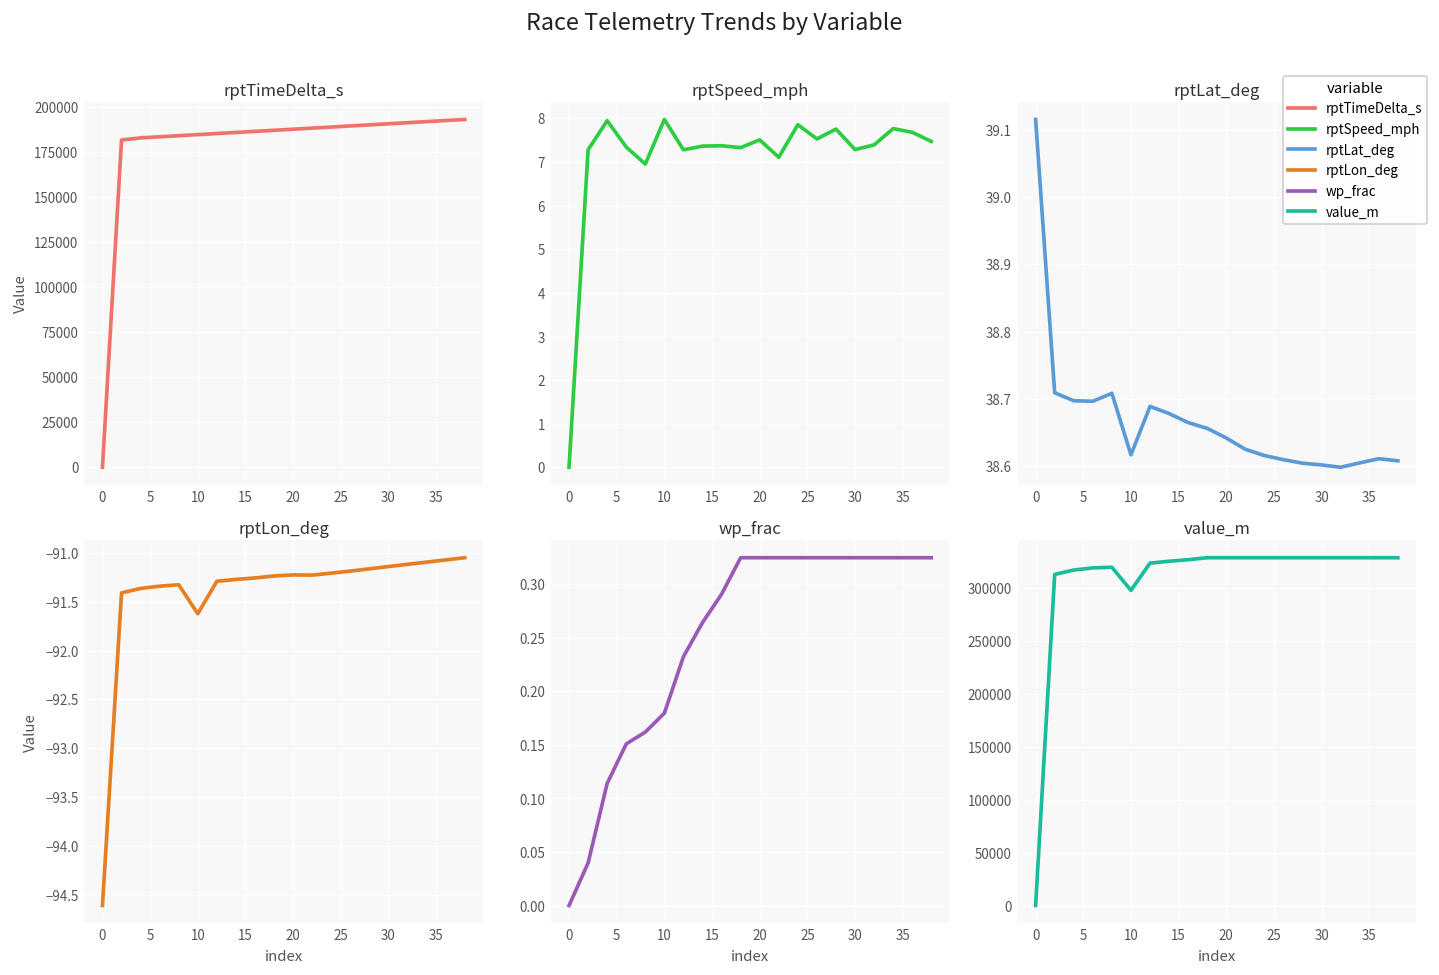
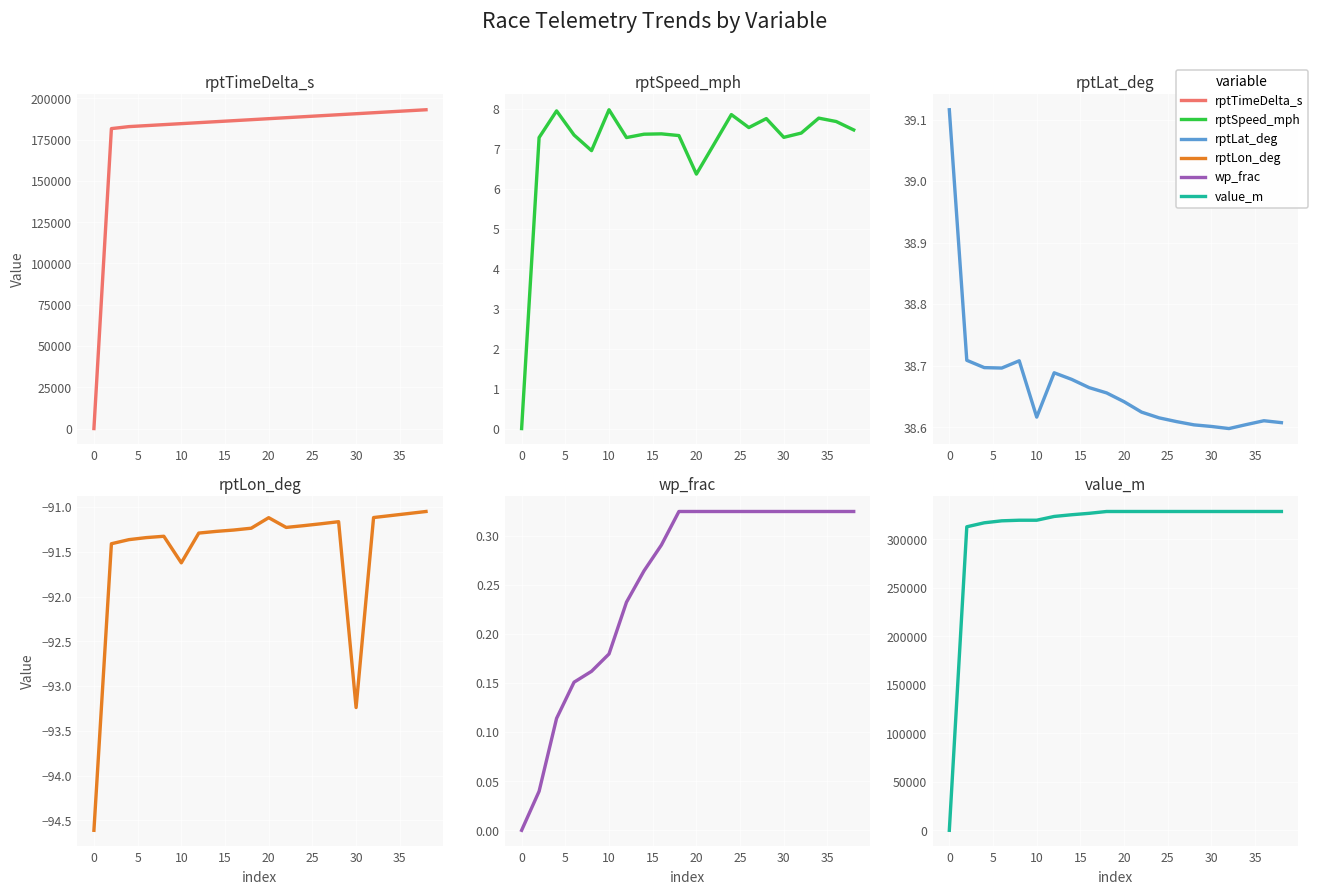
  {
    "rptTimeDelta_s": {
      "0": 0,
      "10": 185000,
      "20": 188000,
      "30": 191000
    },
    "rptSpeed_mph": {
      "0": 0.0,
      "10": 8.0,
-     "20": 7.5,
+     "20": 6.4,
      "30": 7.3
    },
    "rptLat_deg": {
      "0": 39.12,
      "10": 38.62,
      "20": 38.64,
      "30": 38.60
    },
    "rptLon_deg": {
      "0": -94.6,
      "10": -91.6,
-     "20": -91.2,
-     "30": -91.1
+     "20": -91.1,
+     "30": -93.2
    },
    "wp_frac": {
      "0": 0.00,
      "10": 0.18,
      "20": 0.32,
      "30": 0.32
    },
    "value_m": {
      "0": 0,
-     "10": 300000,
+     "10": 320000,
      "20": 330000,
      "30": 330000
    }
  }
